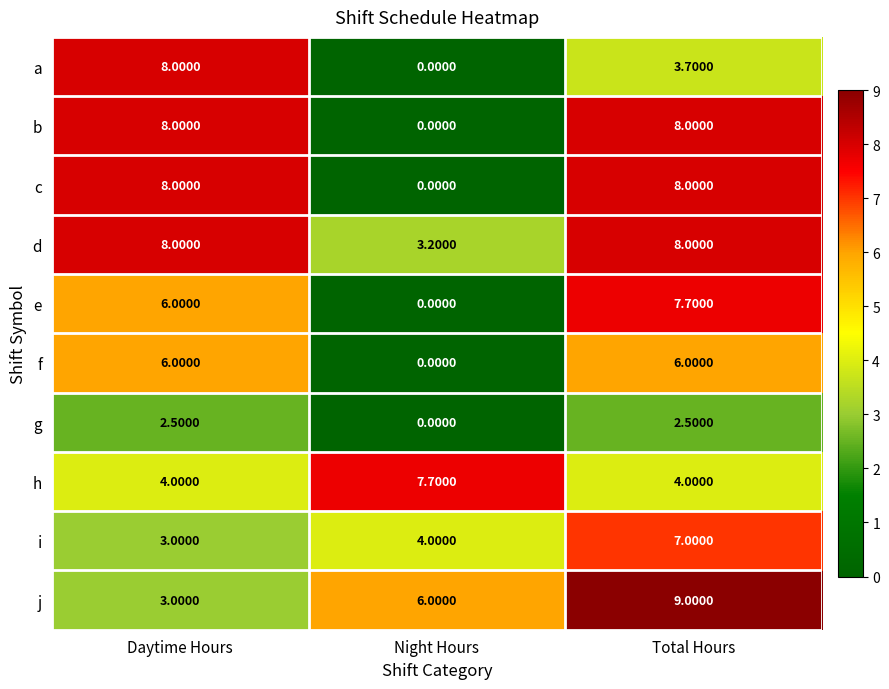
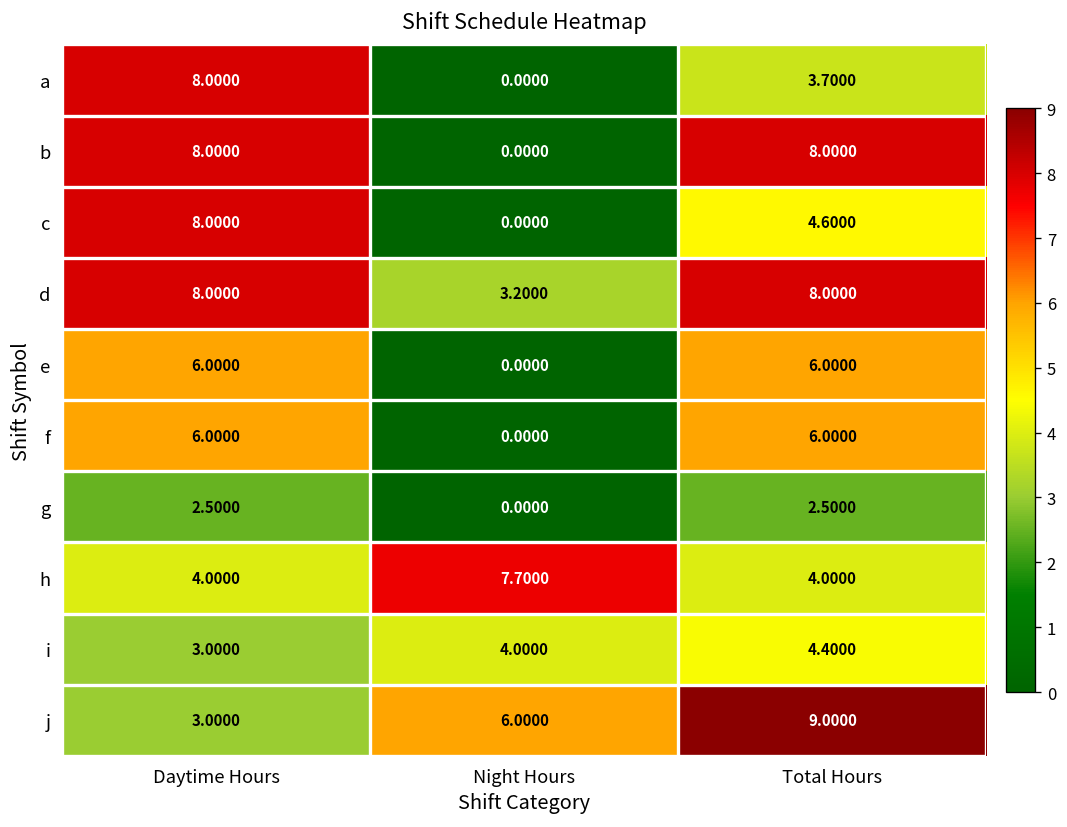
  {
    "a": {
      "Daytime Hours": 8.0000,
      "Night Hours": 0.0000,
      "Total Hours": 3.7000
    },
    "b": {
      "Daytime Hours": 8.0000,
      "Night Hours": 0.0000,
      "Total Hours": 8.0000
    },
    "c": {
      "Daytime Hours": 8.0000,
      "Night Hours": 0.0000,
-     "Total Hours": 8.0000
+     "Total Hours": 4.6000
    },
    "d": {
      "Daytime Hours": 8.0000,
      "Night Hours": 3.2000,
      "Total Hours": 8.0000
    },
    "e": {
      "Daytime Hours": 6.0000,
      "Night Hours": 0.0000,
-     "Total Hours": 7.7000
+     "Total Hours": 6.0000
    },
    "f": {
      "Daytime Hours": 6.0000,
      "Night Hours": 0.0000,
      "Total Hours": 6.0000
    },
    "g": {
      "Daytime Hours": 2.5000,
      "Night Hours": 0.0000,
      "Total Hours": 2.5000
    },
    "h": {
      "Daytime Hours": 4.0000,
      "Night Hours": 7.7000,
      "Total Hours": 4.0000
    },
    "i": {
      "Daytime Hours": 3.0000,
      "Night Hours": 4.0000,
-     "Total Hours": 7.0000
+     "Total Hours": 4.4000
    },
    "j": {
      "Daytime Hours": 3.0000,
      "Night Hours": 6.0000,
      "Total Hours": 9.0000
    }
  }
